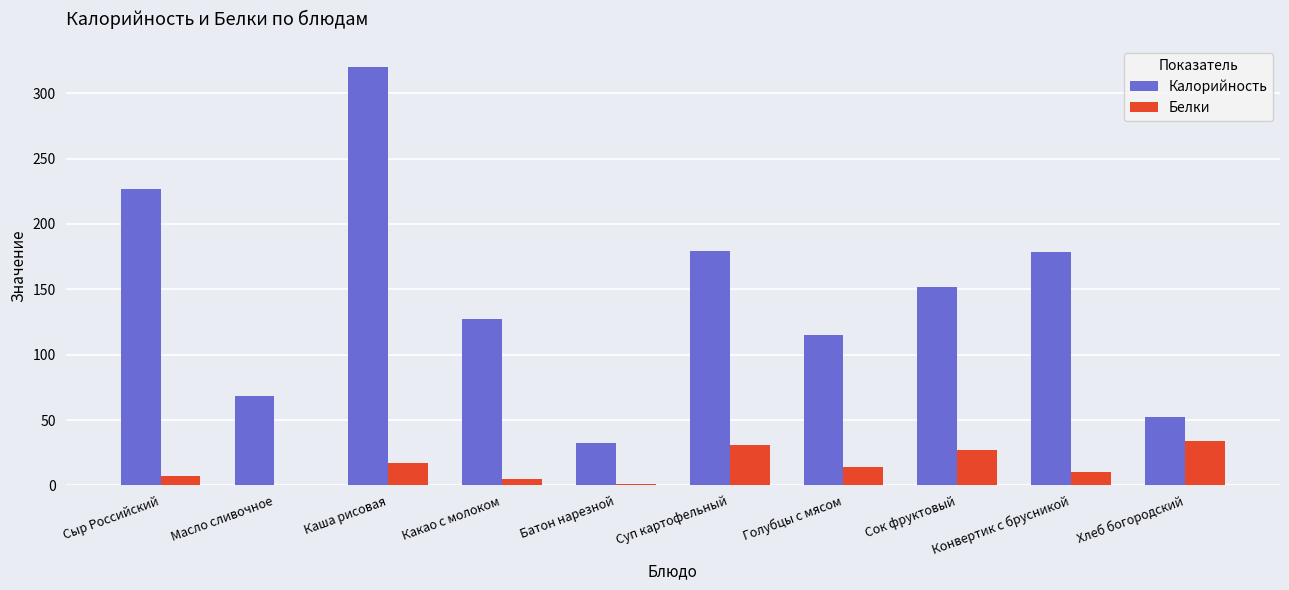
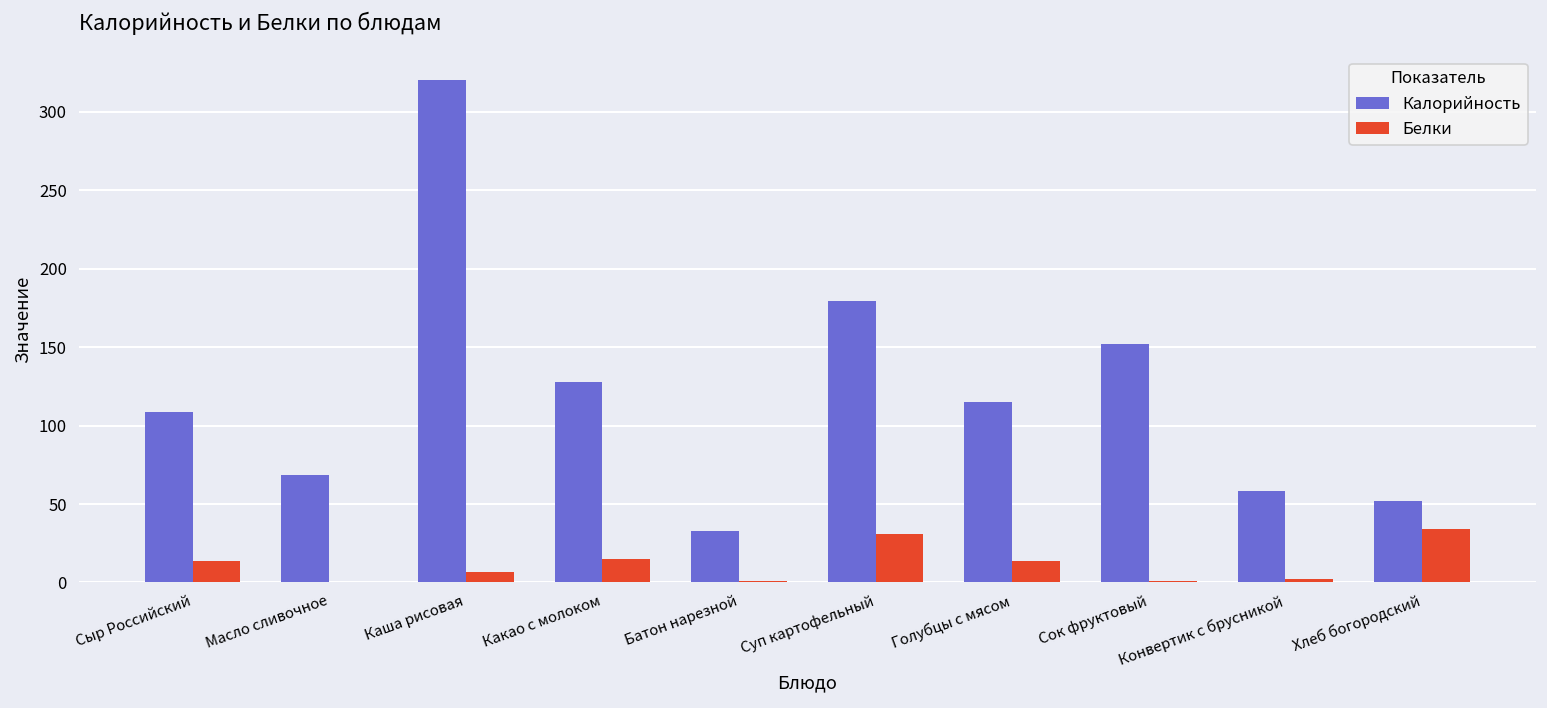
  {
    "Калорийность": {
-     "Сыр Российский": 227,
+     "Сыр Российский": 109,
      "Масло сливочное": 69,
      "Каша рисовая": 320,
      "Какао с молоком": 128,
      "Батон нарезной": 33,
      "Суп картофельный": 179,
      "Голубцы с мясом": 115,
      "Сок фруктовый": 152,
-     "Конвертик с брусникой": 179,
+     "Конвертик с брусникой": 58,
      "Хлеб богородский": 52
    },
    "Белки": {
-     "Сыр Российский": 7,
-     "Каша рисовая": 17,
-     "Какао с молоком": 5,
+     "Сыр Российский": 14,
+     "Каша рисовая": 6,
+     "Какао с молоком": 15,
      "Суп картофельный": 31,
      "Голубцы с мясом": 14,
-     "Сок фруктовый": 27,
-     "Конвертик с брусникой": 10,
+     "Сок фруктовый": 1,
+     "Конвертик с брусникой": 2,
      "Хлеб богородский": 34
    }
  }
